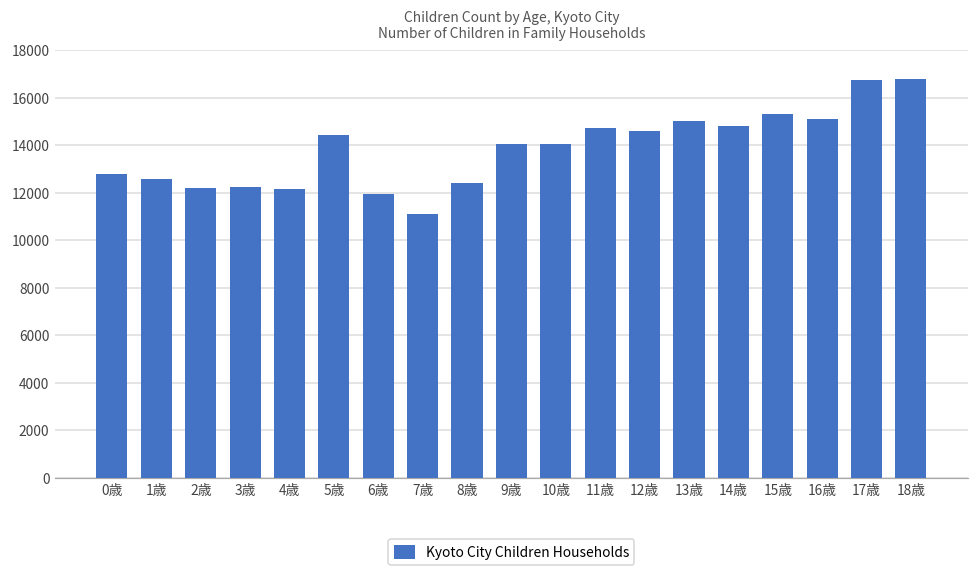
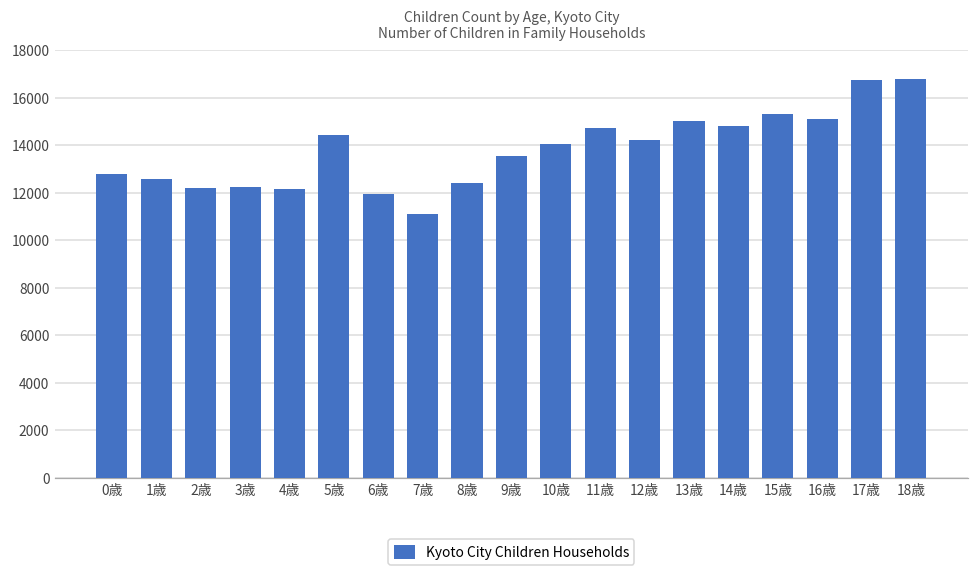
  {
    "0歳": 12800,
    "1歳": 12600,
    "2歳": 12200,
    "3歳": 12200,
    "4歳": 12100,
    "5歳": 14400,
    "6歳": 12000,
    "7歳": 11100,
    "8歳": 12400,
-   "9歳": 14000,
+   "9歳": 13600,
    "10歳": 14000,
    "11歳": 14700,
-   "12歳": 14600,
+   "12歳": 14200,
    "13歳": 15000,
    "14歳": 14800,
    "15歳": 15300,
    "16歳": 15100,
    "17歳": 16800,
    "18歳": 16800
  }
